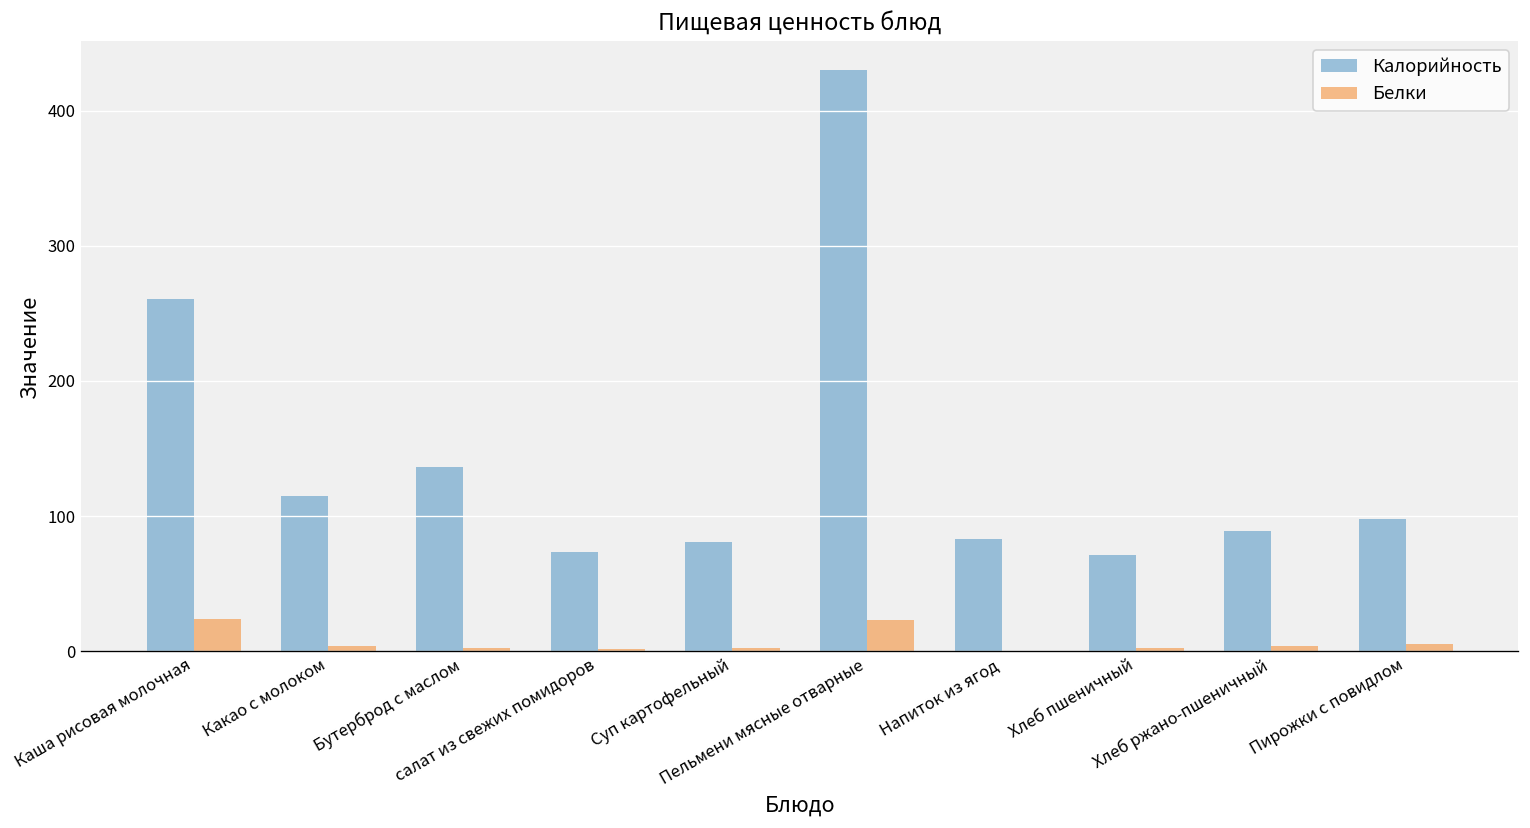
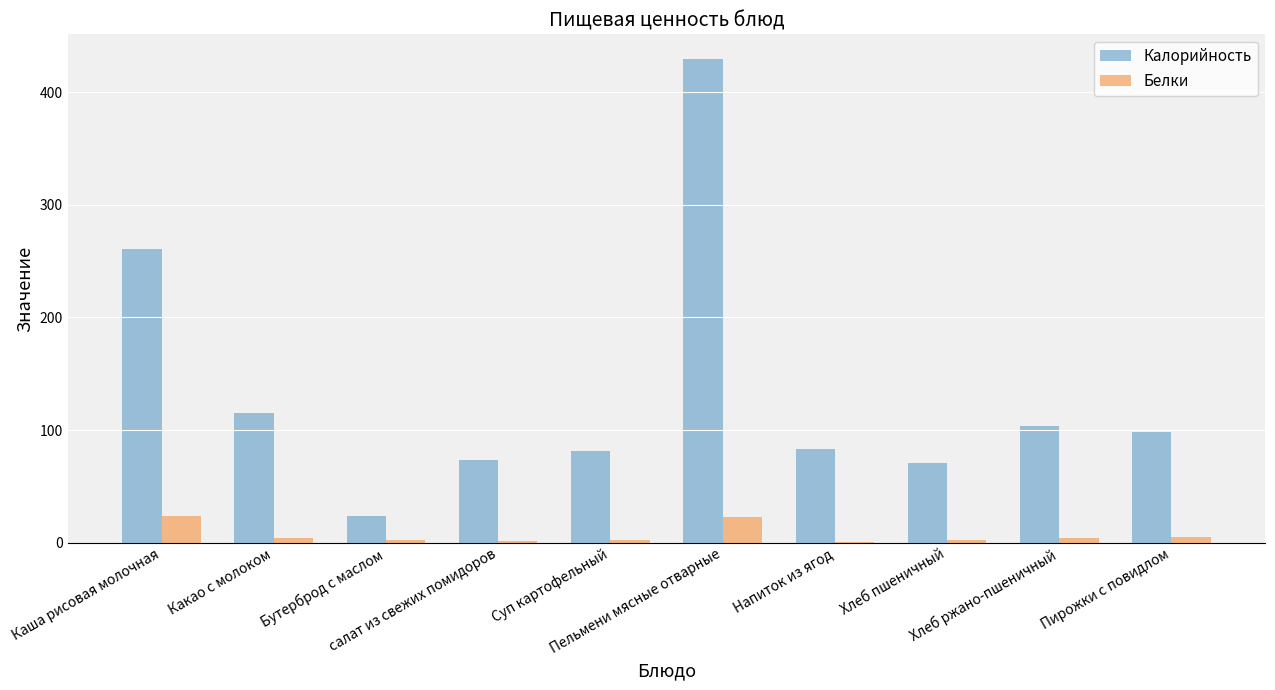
  {
    "Калорийность": {
      "Каша рисовая молочная": 261,
      "Какао с молоком": 115,
-     "Бутерброд с маслом": 136,
+     "Бутерброд с маслом": 24,
      "салат из свежих помидоров": 73,
      "Суп картофельный": 81,
      "Пельмени мясные отварные": 430,
      "Напиток из ягод": 83,
      "Хлеб пшеничный": 71,
-     "Хлеб ржано-пшеничный": 89,
+     "Хлеб ржано-пшеничный": 104,
      "Пирожки с повидлом": 98
    },
    "Белки": {
      "Каша рисовая молочная": 24,
      "Какао с молоком": 4,
      "Пельмени мясные отварные": 23,
      "Хлеб пшеничный": 2,
      "Хлеб ржано-пшеничный": 4,
      "Пирожки с повидлом": 5
    }
  }
